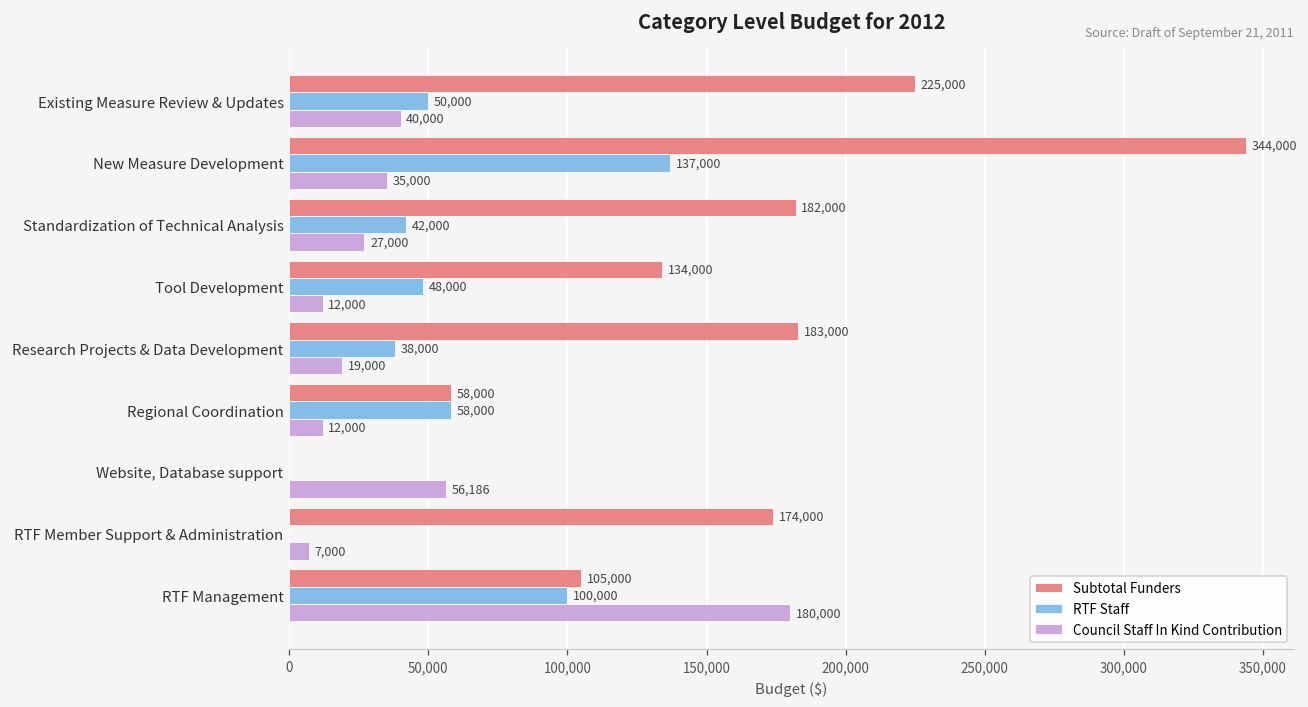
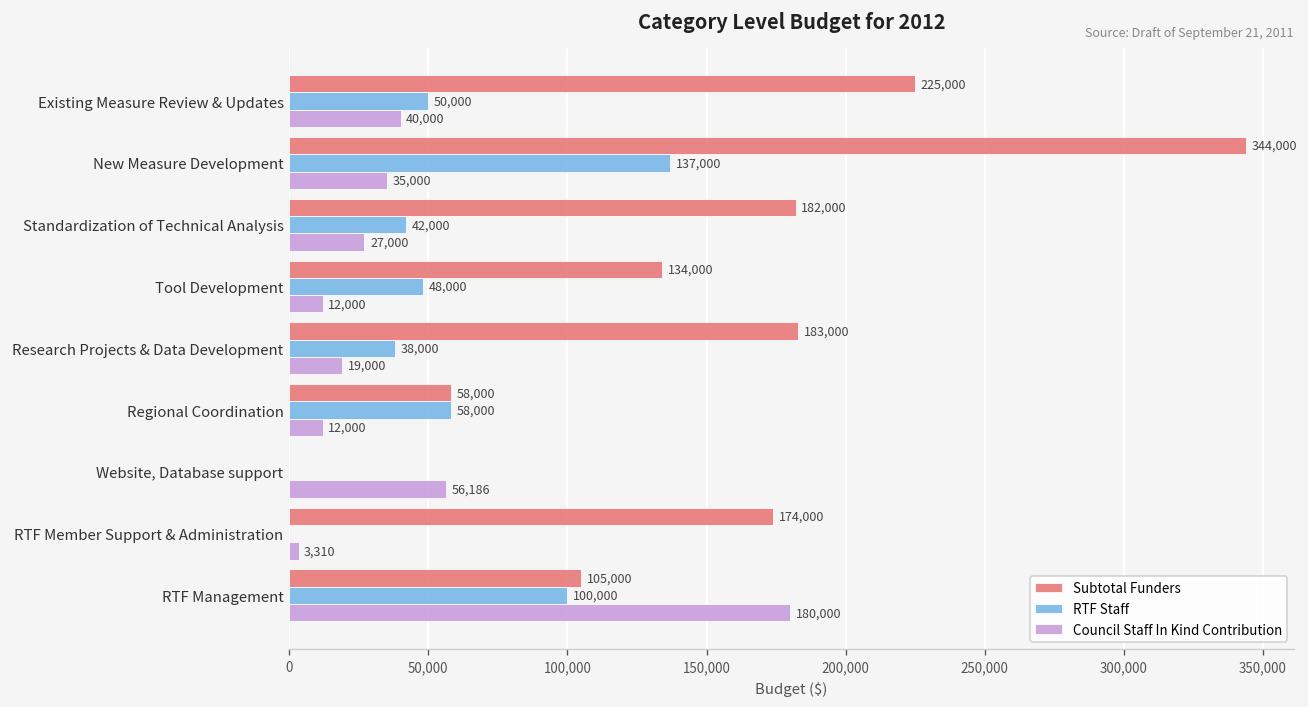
  {
    "Subtotal Funders": {
      "Existing Measure Review & Updates": "225,000",
      "New Measure Development": "344,000",
      "Standardization of Technical Analysis": "182,000",
      "Tool Development": "134,000",
      "Research Projects & Data Development": "183,000",
      "Regional Coordination": "58,000",
      "RTF Member Support & Administration": "174,000",
      "RTF Management": "105,000"
    },
    "RTF Staff": {
      "Existing Measure Review & Updates": "50,000",
      "New Measure Development": "137,000",
      "Standardization of Technical Analysis": "42,000",
      "Tool Development": "48,000",
      "Research Projects & Data Development": "38,000",
      "Regional Coordination": "58,000",
      "RTF Management": "100,000"
    },
    "Council Staff In Kind Contribution": {
      "Existing Measure Review & Updates": "40,000",
      "New Measure Development": "35,000",
      "Standardization of Technical Analysis": "27,000",
      "Tool Development": "12,000",
      "Research Projects & Data Development": "19,000",
      "Regional Coordination": "12,000",
      "Website, Database support": "56,186",
-     "RTF Member Support & Administration": "7,000",
+     "RTF Member Support & Administration": "3,310",
      "RTF Management": "180,000"
    }
  }
